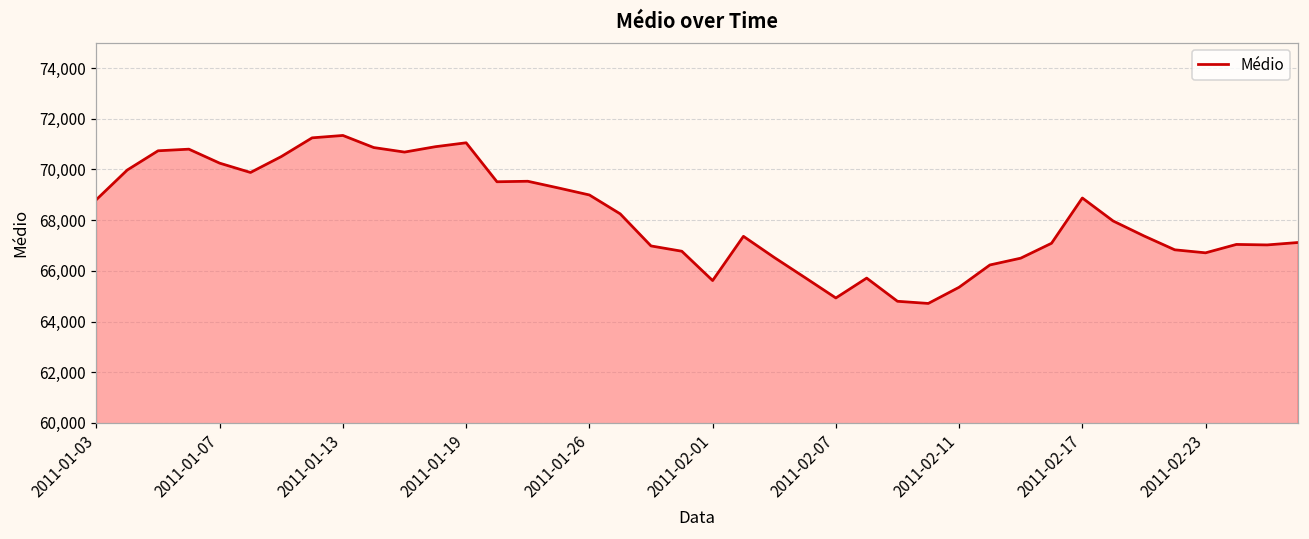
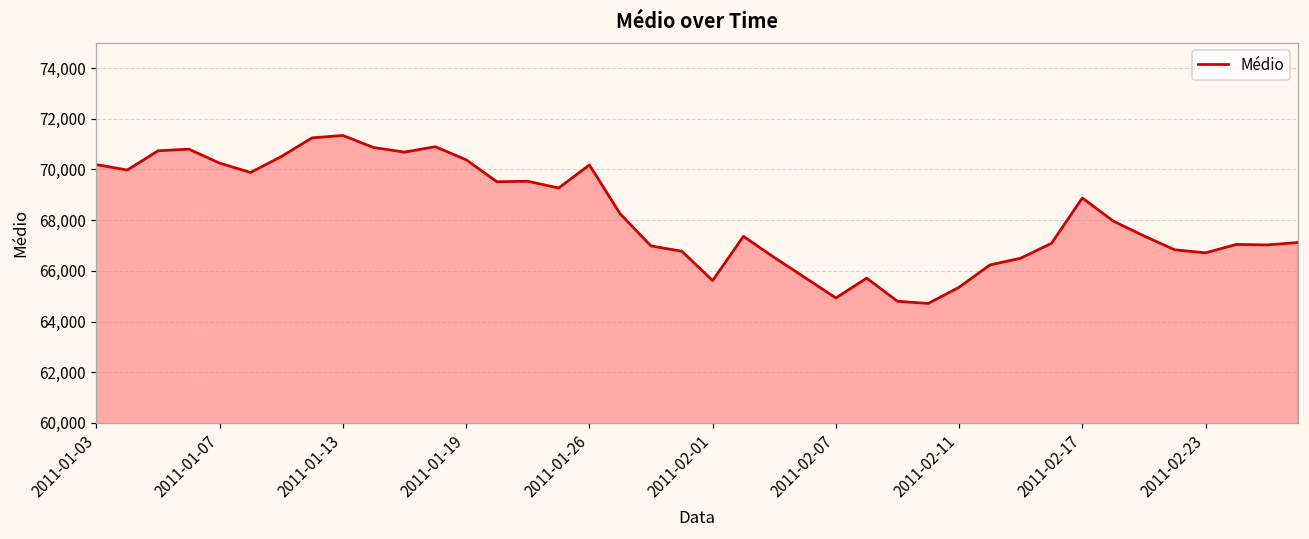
  {
-   "2011-01-03": "68,800",
+   "2011-01-03": "70,200",
    "2011-01-07": "70,300",
    "2011-01-13": "71,300",
-   "2011-01-19": "71,100",
-   "2011-01-26": "69,000",
+   "2011-01-19": "70,400",
+   "2011-01-26": "70,200",
    "2011-02-01": "65,600",
    "2011-02-07": "64,900",
    "2011-02-11": "65,400",
    "2011-02-17": "68,900",
    "2011-02-23": "66,700"
  }
